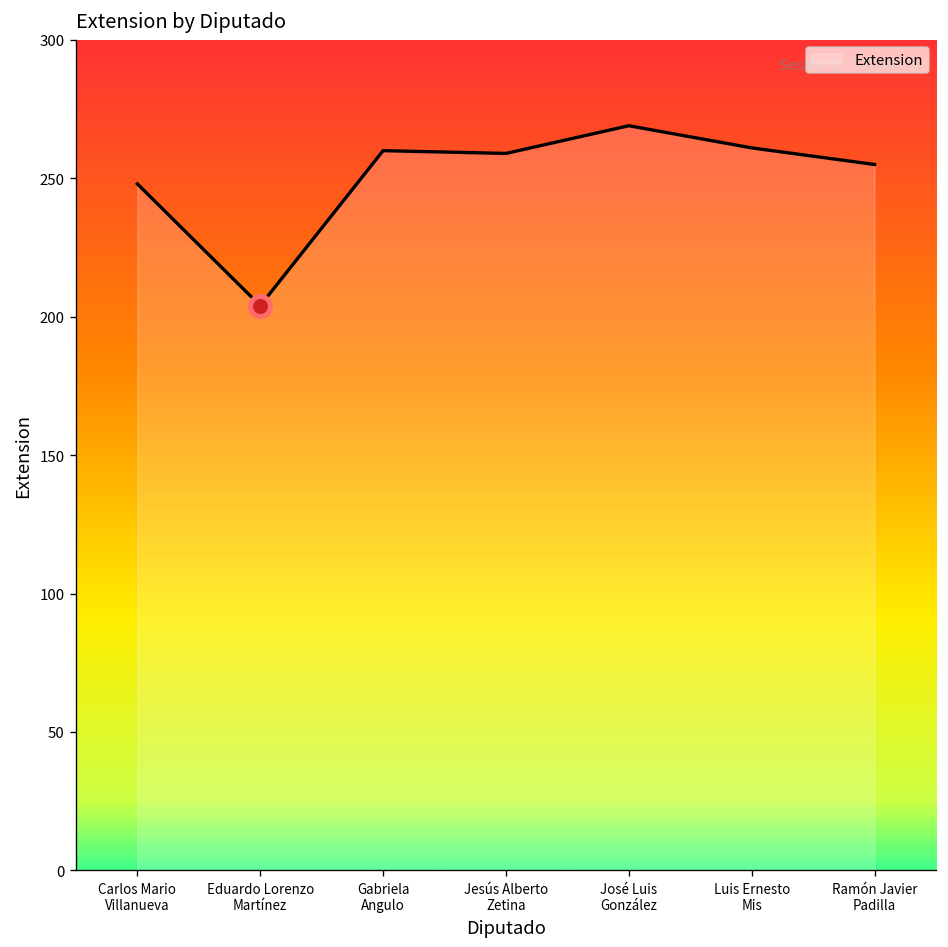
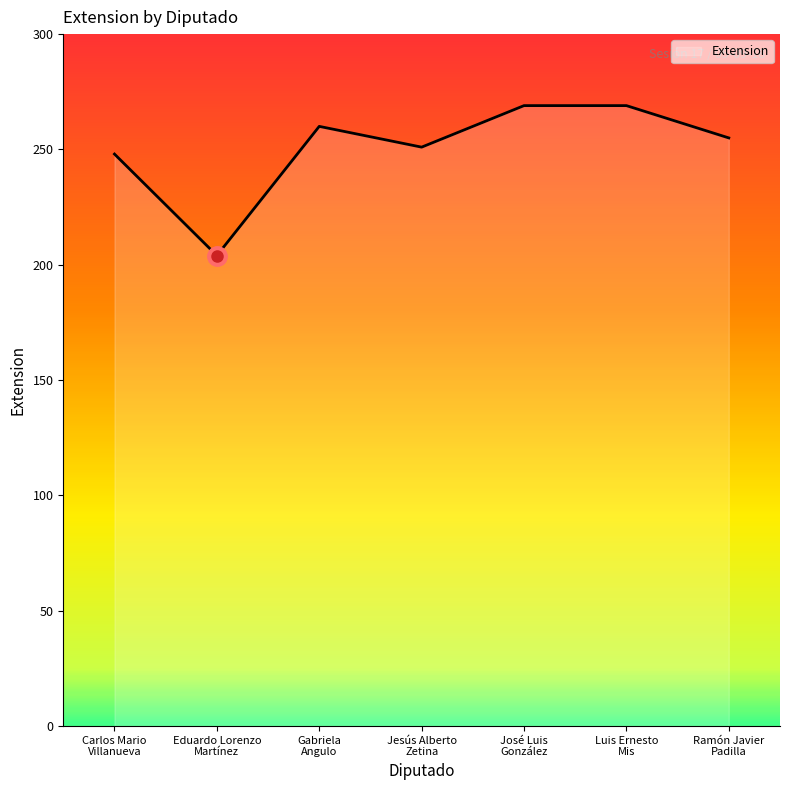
  {
    "Extension": {
      "Carlos Mario Villanueva": 248,
      "Gabriela Angulo": 260,
-     "Jesús Alberto Zetina": 259,
+     "Jesús Alberto Zetina": 251,
      "José Luis González": 269,
-     "Luis Ernesto Mis": 261,
+     "Luis Ernesto Mis": 269,
      "Ramón Javier Padilla": 255
    }
  }
